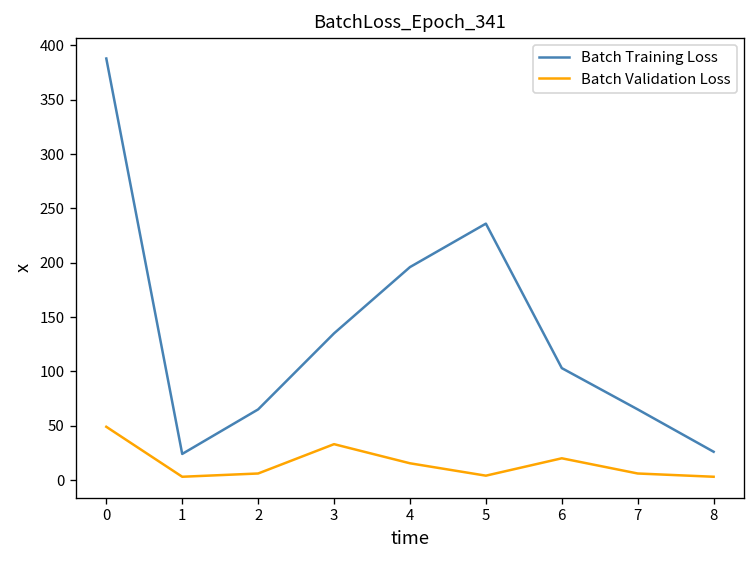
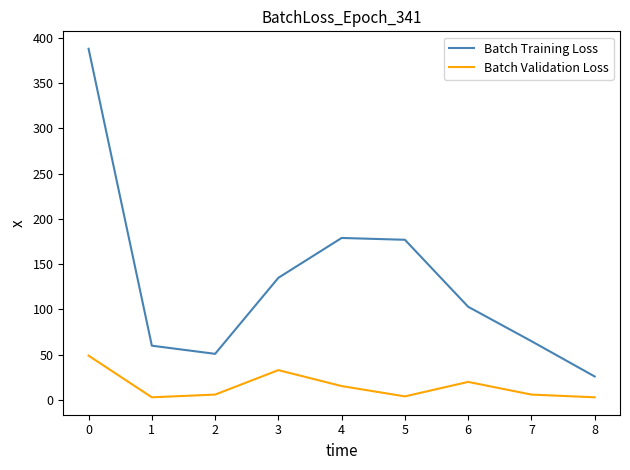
  {
    "Batch Training Loss": {
      "0": 390,
-     "1": 20,
-     "2": 70,
+     "1": 60,
+     "2": 50,
      "3": 140,
-     "4": 200,
-     "5": 240,
+     "4": 180,
+     "5": 180,
      "6": 100,
      "7": 70,
      "8": 30
    },
    "Batch Validation Loss": {
      "0": 50,
      "1": 0,
      "2": 10,
      "3": 30,
      "4": 20,
      "5": 0,
      "6": 20,
      "7": 10,
      "8": 0
    }
  }
